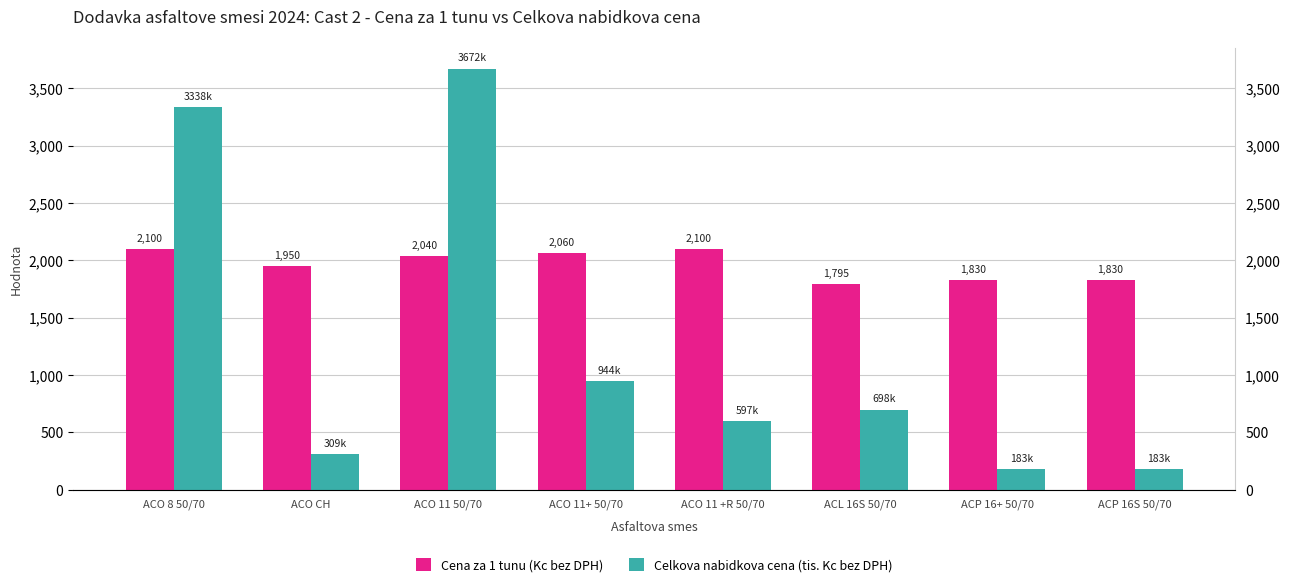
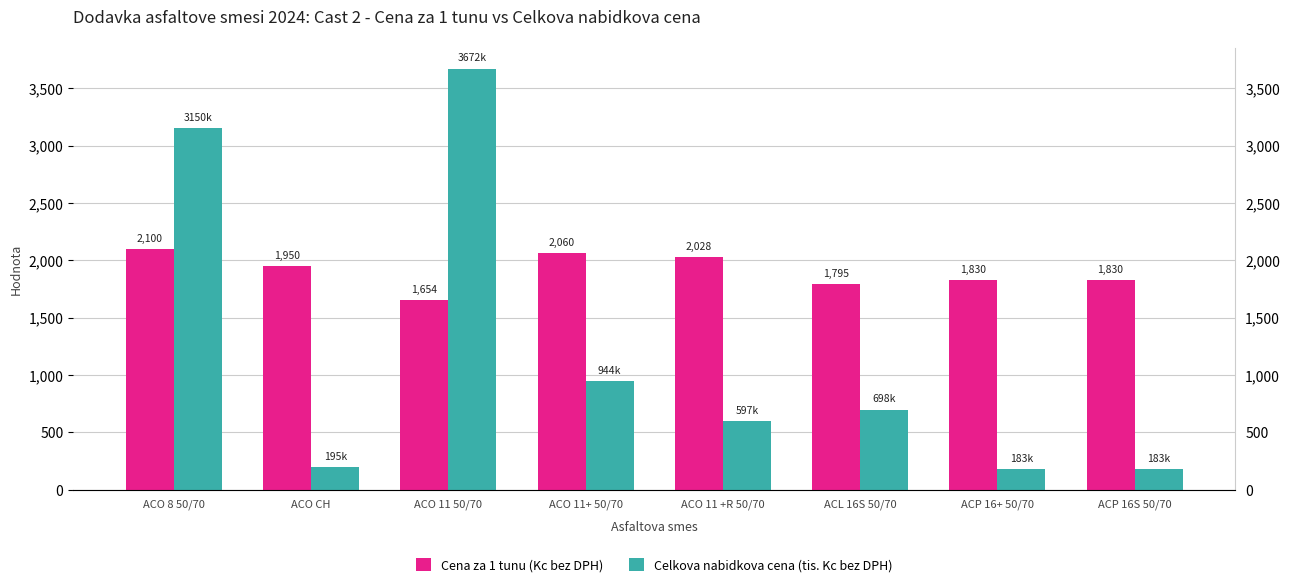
  {
    "Cena za 1 tunu (Kc bez DPH)": {
      "ACO 8 50/70": "2,100",
      "ACO CH": "1,950",
-     "ACO 11 50/70": "2,040",
+     "ACO 11 50/70": "1,654",
      "ACO 11+ 50/70": "2,060",
-     "ACO 11 +R 50/70": "2,100",
+     "ACO 11 +R 50/70": "2,028",
      "ACL 16S 50/70": "1,795",
      "ACP 16+ 50/70": "1,830",
      "ACP 16S 50/70": "1,830"
    },
    "Celkova nabidkova cena (tis. Kc bez DPH)": {
-     "ACO 8 50/70": "3338k",
-     "ACO CH": "309k",
+     "ACO 8 50/70": "3150k",
+     "ACO CH": "195k",
      "ACO 11 50/70": "3672k",
      "ACO 11+ 50/70": "944k",
      "ACO 11 +R 50/70": "597k",
      "ACL 16S 50/70": "698k",
      "ACP 16+ 50/70": "183k",
      "ACP 16S 50/70": "183k"
    }
  }
